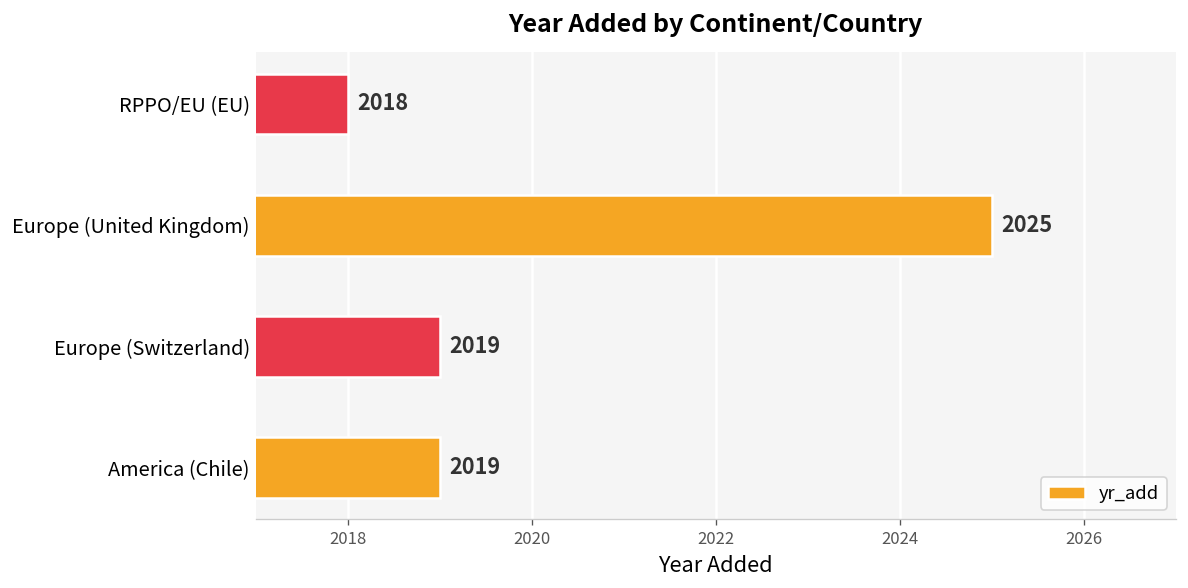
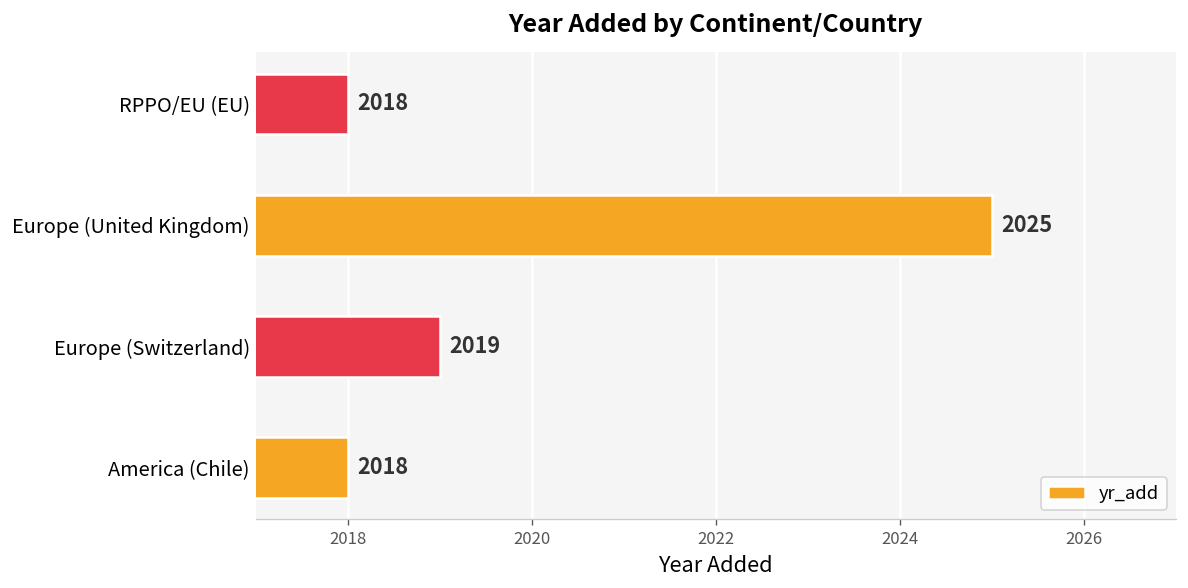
  {
    "RPPO/EU (EU)": 2018,
    "Europe (United Kingdom)": 2025,
    "Europe (Switzerland)": 2019,
-   "America (Chile)": 2019
+   "America (Chile)": 2018
  }
